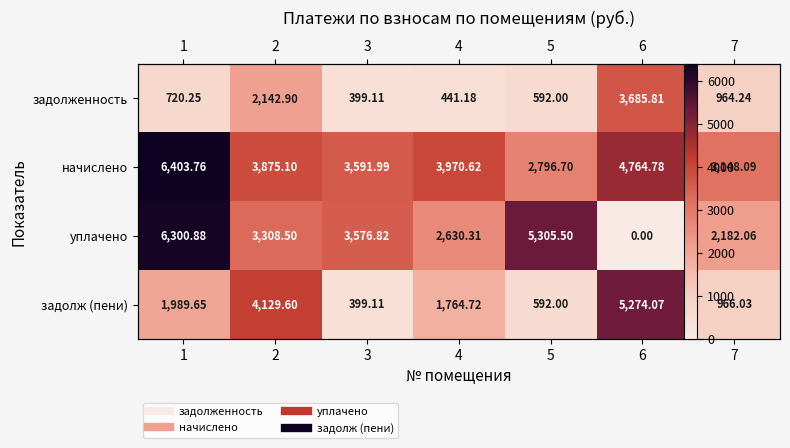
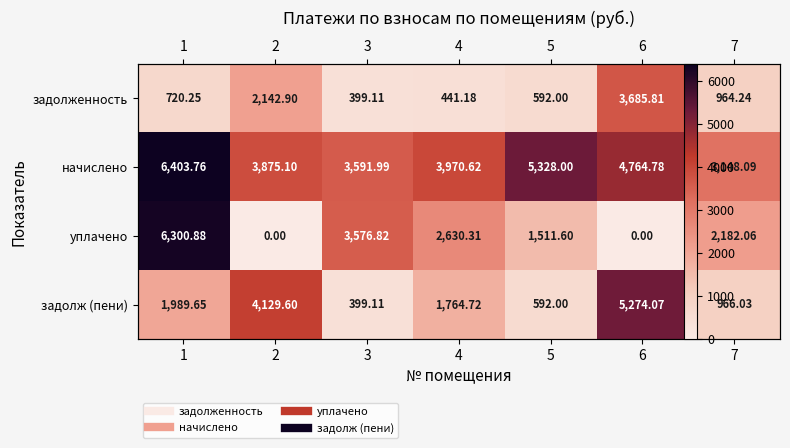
  {
    "задолженность": {
      "1": "720.25",
      "2": "2,142.90",
      "3": "399.11",
      "4": "441.18",
      "5": "592.00",
      "6": "3,685.81",
      "7": "964.24"
    },
    "начислено": {
      "1": "6,403.76",
      "2": "3,875.10",
      "3": "3,591.99",
      "4": "3,970.62",
-     "5": "2,796.70",
+     "5": "5,328.00",
      "6": "4,764.78",
      "7": "3,148.09"
    },
    "уплачено": {
      "1": "6,300.88",
-     "2": "3,308.50",
+     "2": "0.00",
      "3": "3,576.82",
      "4": "2,630.31",
-     "5": "5,305.50",
+     "5": "1,511.60",
      "6": "0.00",
      "7": "2,182.06"
    },
    "задолж (пени)": {
      "1": "1,989.65",
      "2": "4,129.60",
      "3": "399.11",
      "4": "1,764.72",
      "5": "592.00",
      "6": "5,274.07",
      "7": "966.03"
    }
  }
